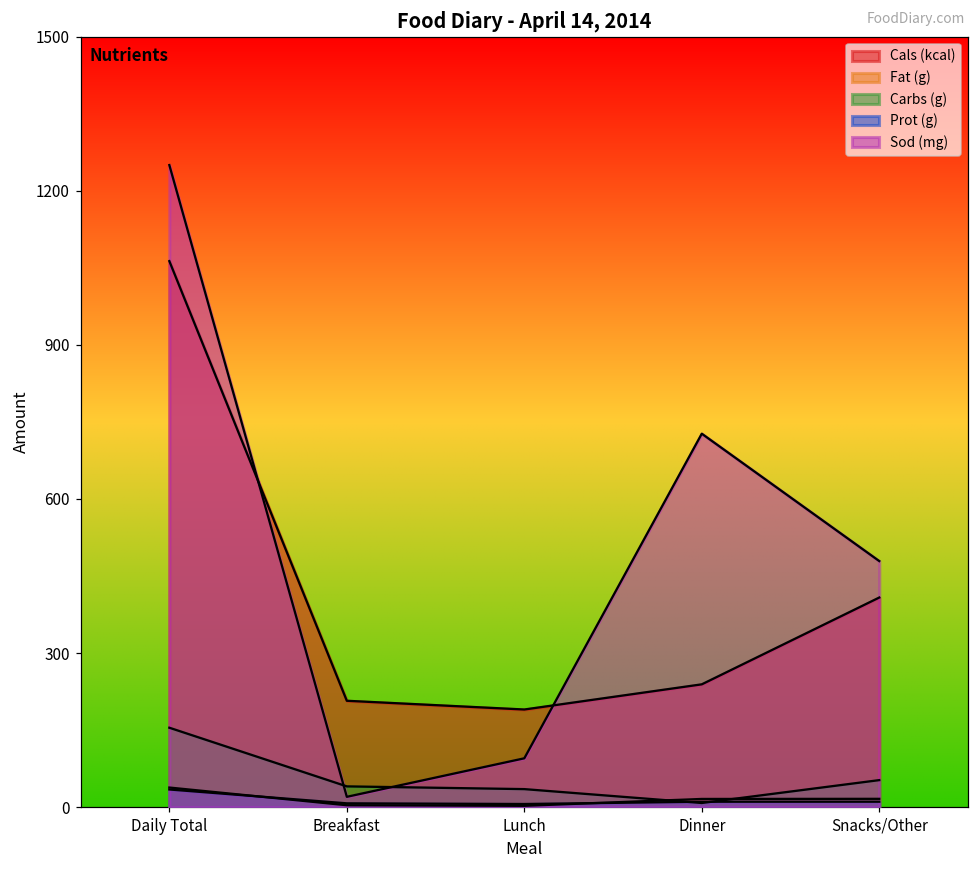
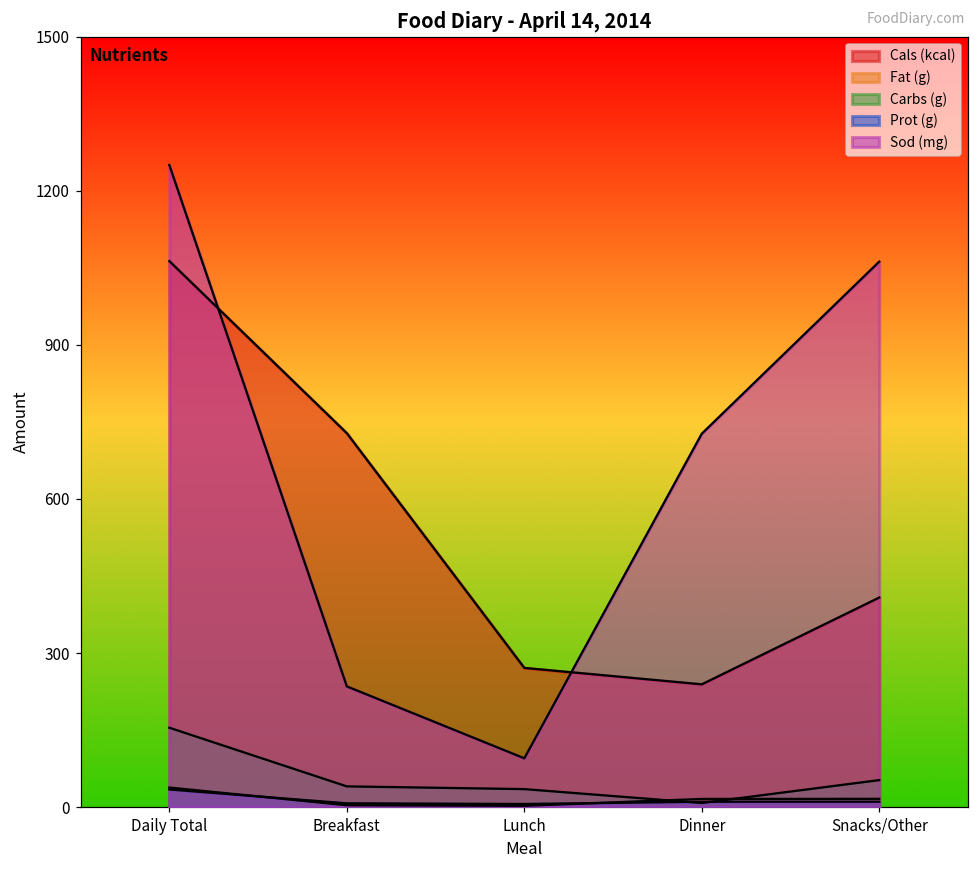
  {
    "Cals (kcal)": {
      "Daily Total": 1060,
-     "Breakfast": 210,
-     "Lunch": 190,
+     "Breakfast": 730,
+     "Lunch": 270,
      "Dinner": 240,
      "Snacks/Other": 410
    },
    "Fat (g)": {
      "Snacks/Other": 20
    },
    "Carbs (g)": {
      "Daily Total": 150,
      "Breakfast": 40,
      "Lunch": 40,
      "Snacks/Other": 50
    },
    "Prot (g)": {
      "Snacks/Other": 10
    },
    "Sod (mg)": {
      "Daily Total": 1250,
-     "Breakfast": 20,
+     "Breakfast": 240,
      "Lunch": 100,
      "Dinner": 730,
-     "Snacks/Other": 480
+     "Snacks/Other": 1060
    }
  }
